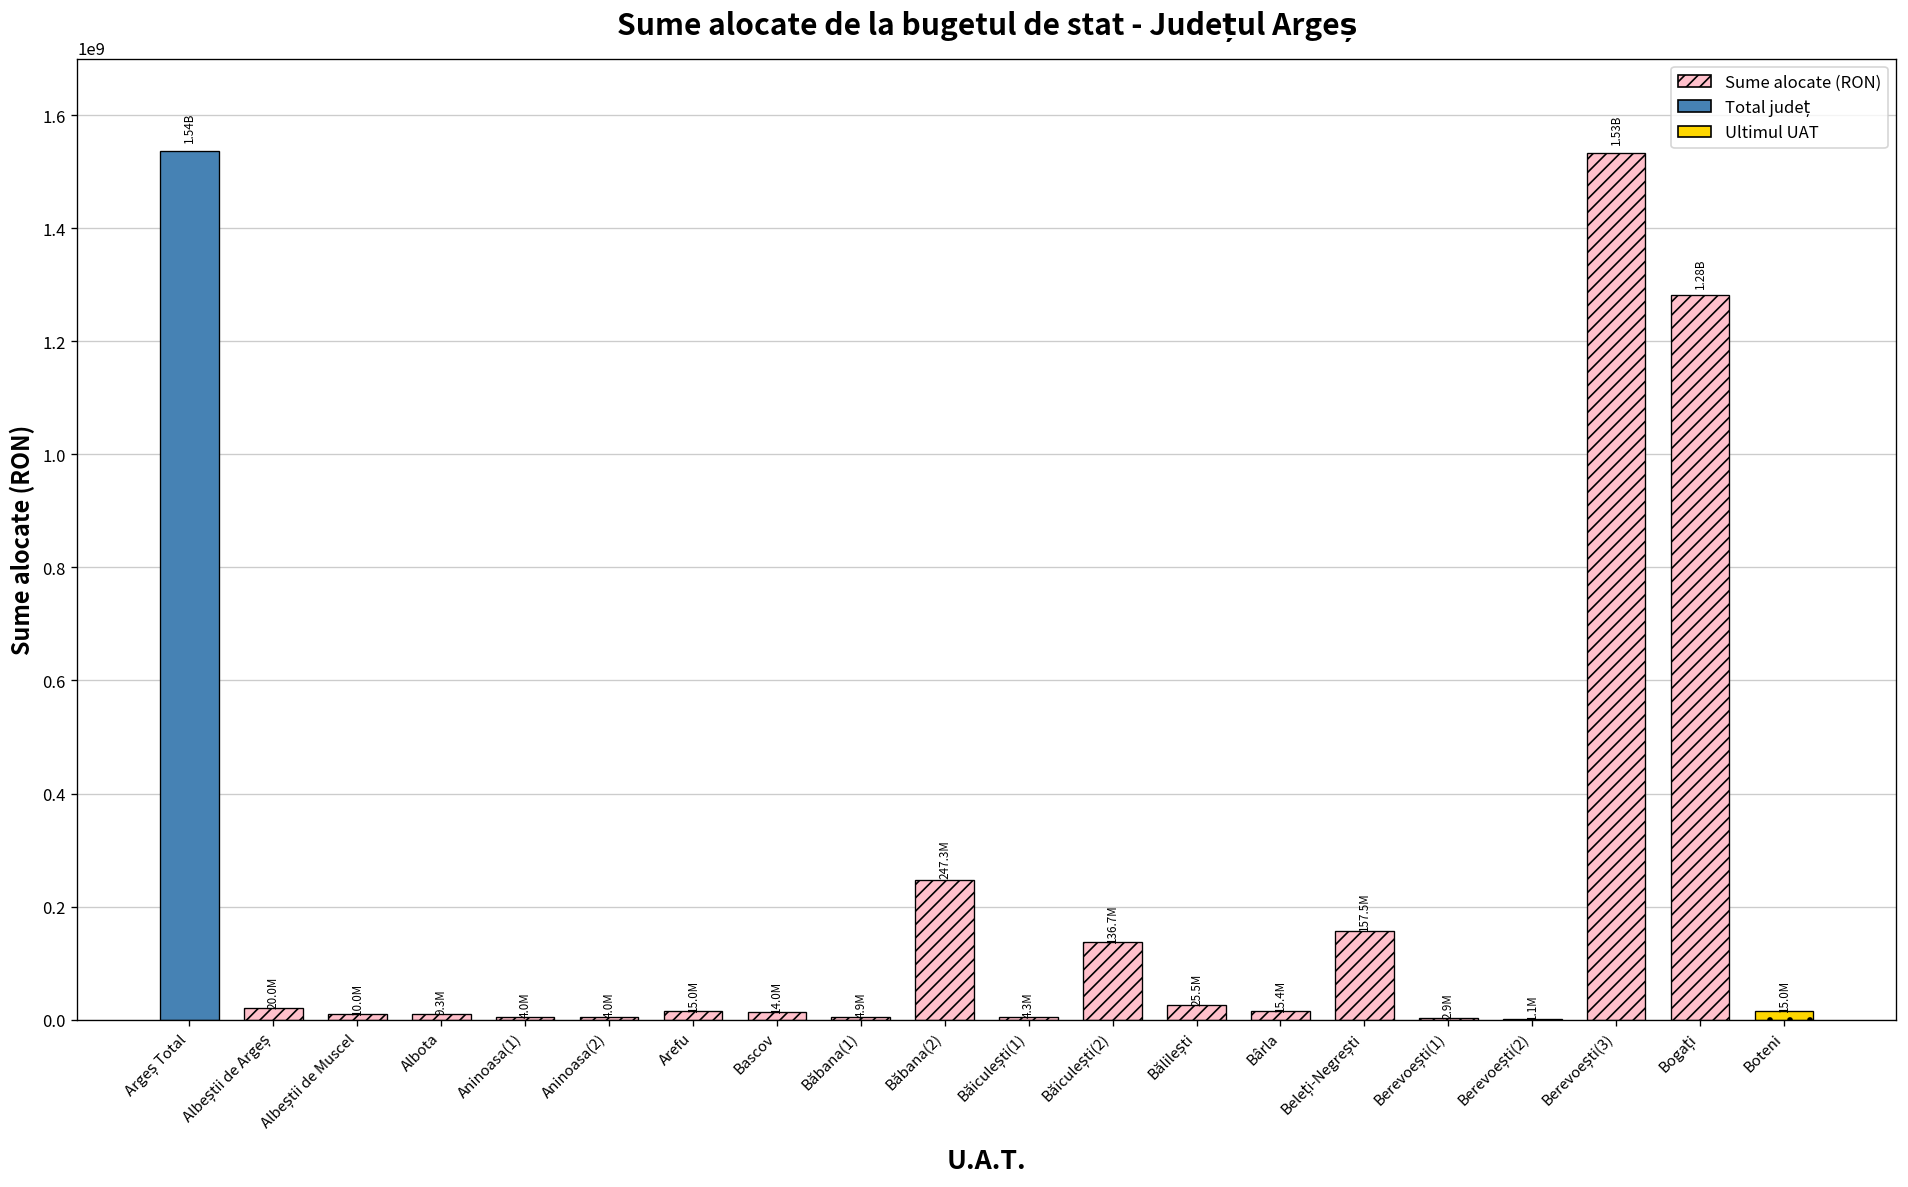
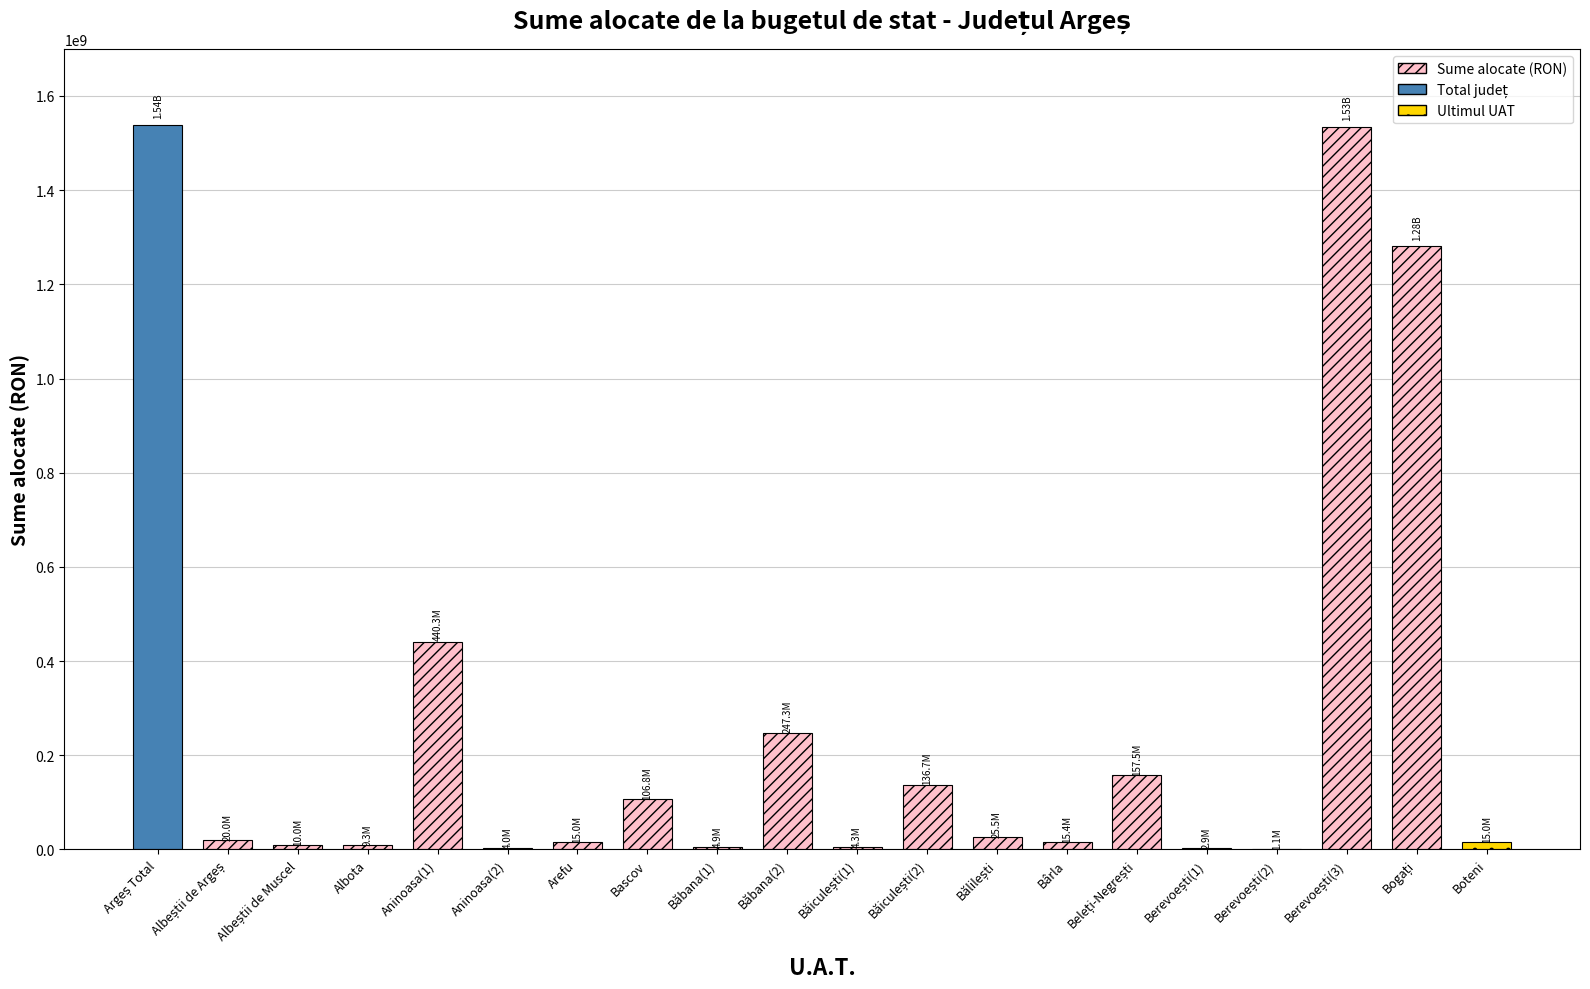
  {
    "Argeș Total": "1.54B",
    "Albeștii de Argeș": "20.0M",
    "Albeștii de Muscel": "10.0M",
    "Albota": "9.3M",
-   "Aninoasa(1)": "4.0M",
+   "Aninoasa(1)": "440.3M",
    "Aninoasa(2)": "4.0M",
    "Arefu": "15.0M",
-   "Bascov": "14.0M",
+   "Bascov": "106.8M",
    "Băbana(1)": "4.9M",
    "Băbana(2)": "247.3M",
    "Băiculești(1)": "4.3M",
    "Băiculești(2)": "136.7M",
    "Bălilești": "25.5M",
    "Bârla": "15.4M",
    "Beleți-Negrești": "157.5M",
    "Berevoești(1)": "2.9M",
    "Berevoești(2)": "1.1M",
    "Berevoești(3)": "1.53B",
    "Bogați": "1.28B",
    "Boteni": "15.0M"
  }
